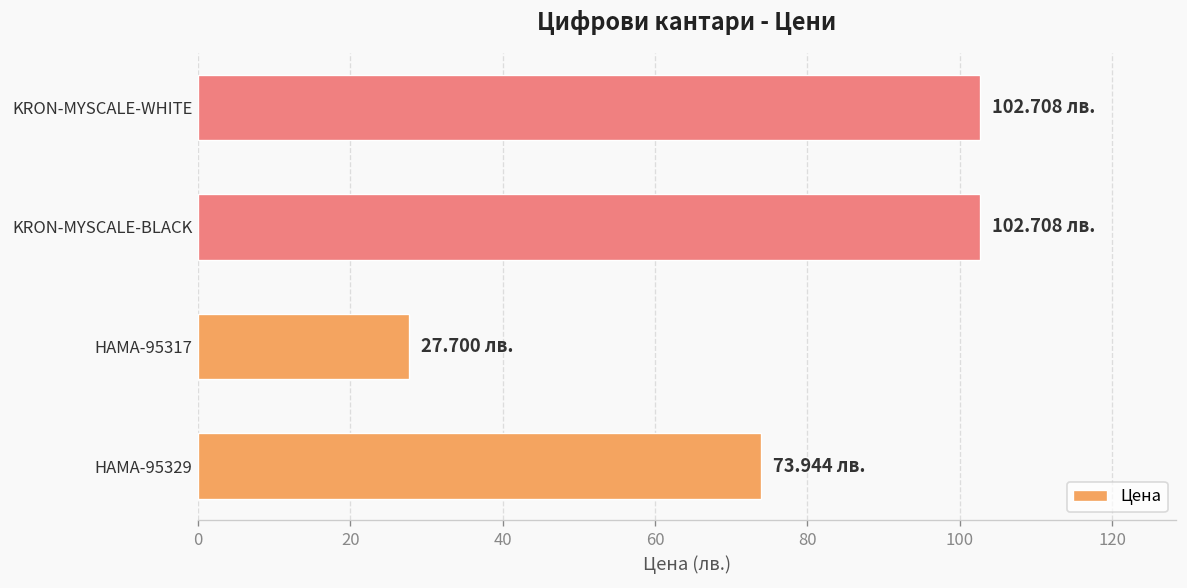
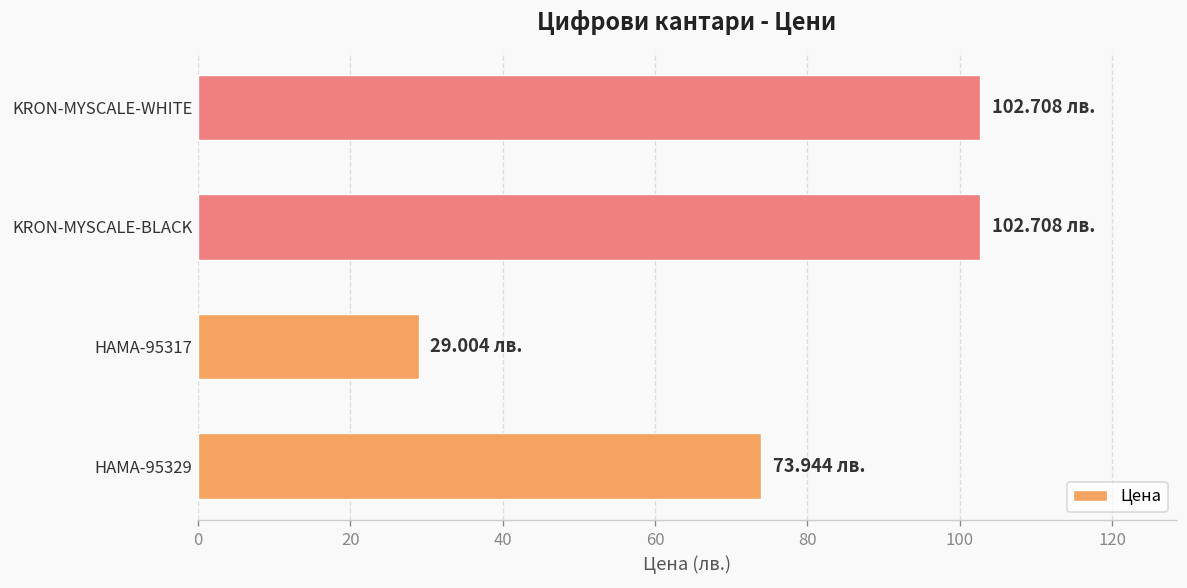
  {
    "KRON-MYSCALE-WHITE": 102.708,
    "KRON-MYSCALE-BLACK": 102.708,
-   "HAMA-95317": 27.700,
+   "HAMA-95317": 29.004,
    "HAMA-95329": 73.944
  }
